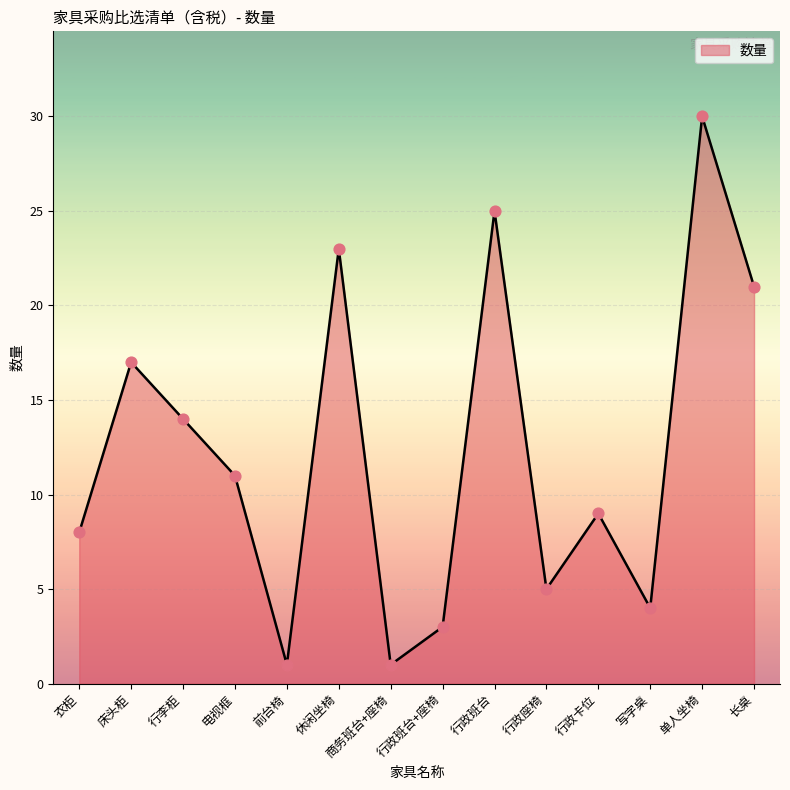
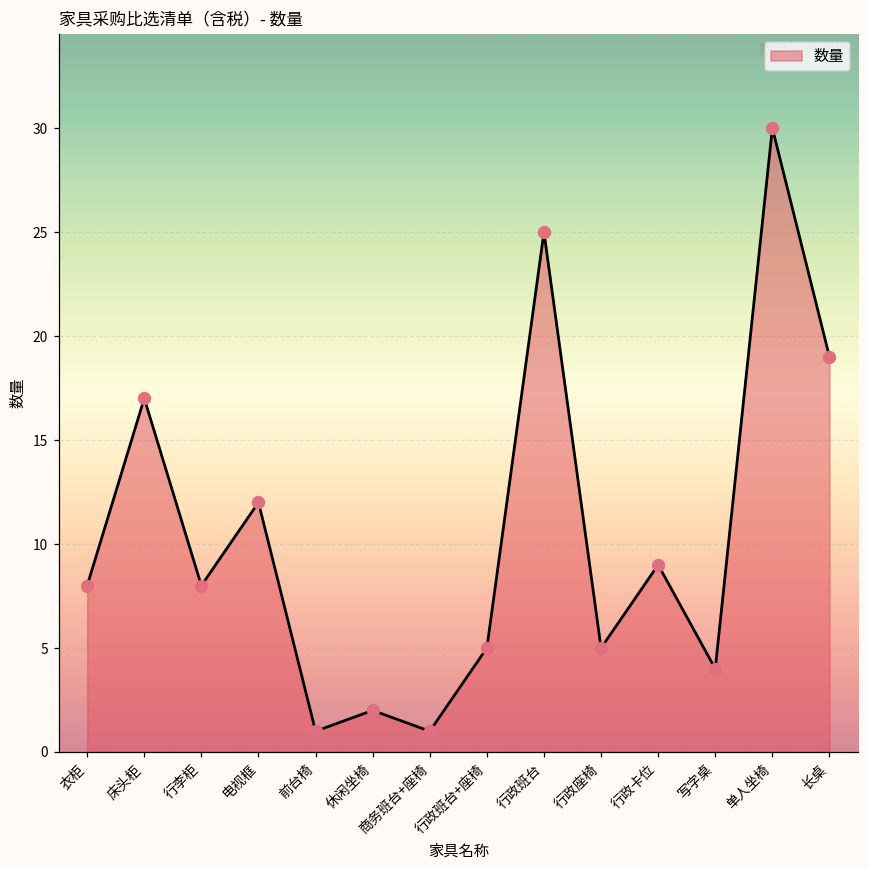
  {
    "衣柜": 8,
    "床头柜": 17,
-   "行李柜": 14,
-   "电视框": 11,
+   "行李柜": 8,
+   "电视框": 12,
    "前台椅": 1,
-   "休闲坐椅": 23,
+   "休闲坐椅": 2,
    "商务班台+座椅": 1,
-   "行政班台+座椅": 3,
+   "行政班台+座椅": 5,
    "行政班台": 25,
    "行政座椅": 5,
    "行政卡位": 9,
    "写字桌": 4,
    "单人坐椅": 30,
-   "长桌": 21
+   "长桌": 19
  }
